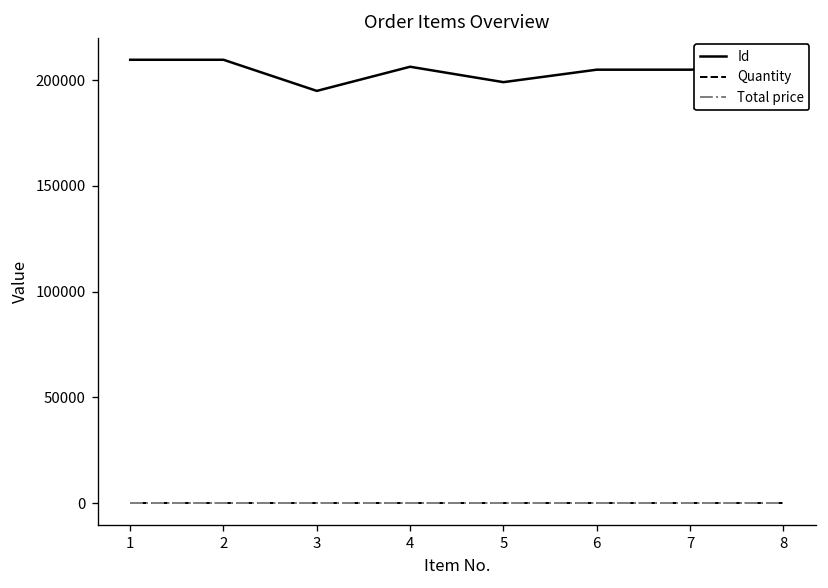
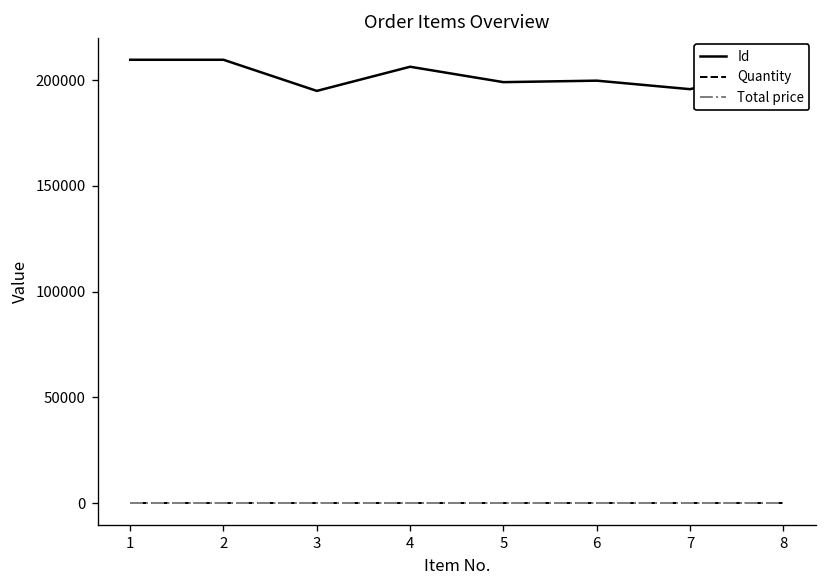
  {
    "Id": {
      "1": 210000,
      "2": 210000,
      "3": 195000,
      "4": 206000,
      "5": 199000,
-     "6": 205000,
-     "7": 205000
+     "6": 200000,
+     "7": 196000
    },
    "Total price": {
      "1": 0,
      "2": 0,
      "3": 0,
      "4": 0,
      "5": 0,
      "6": 0,
      "7": 0,
      "8": 0
    }
  }
